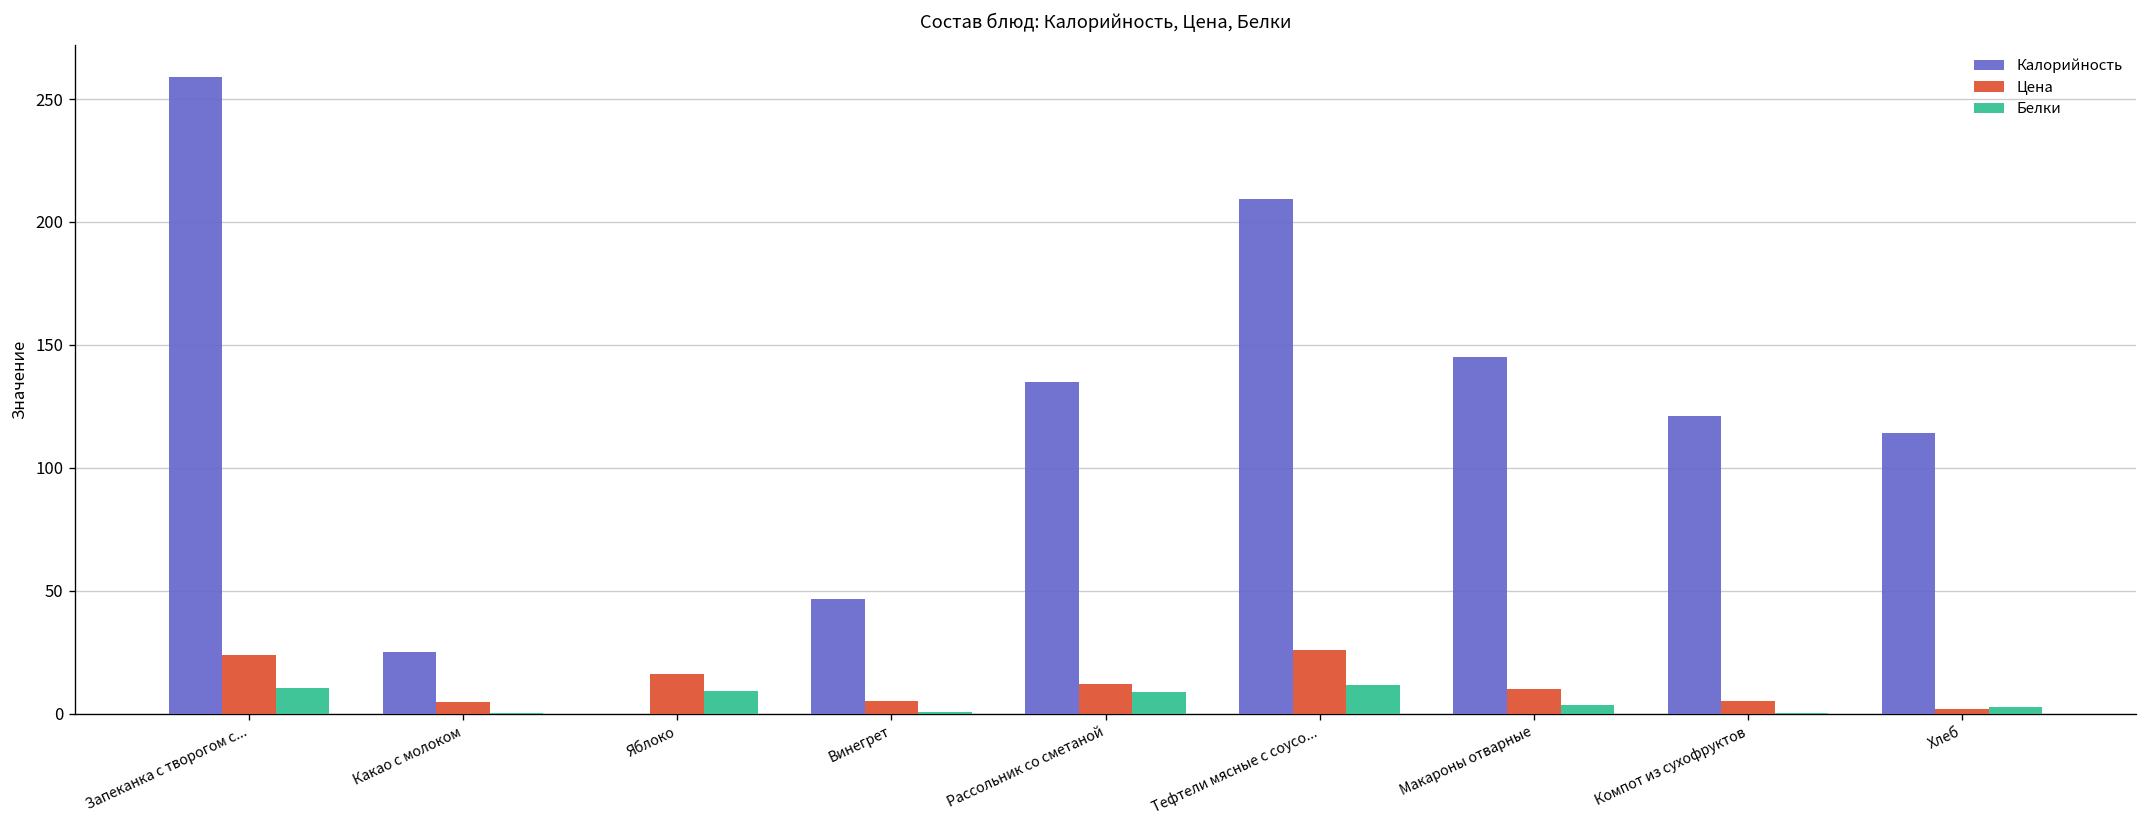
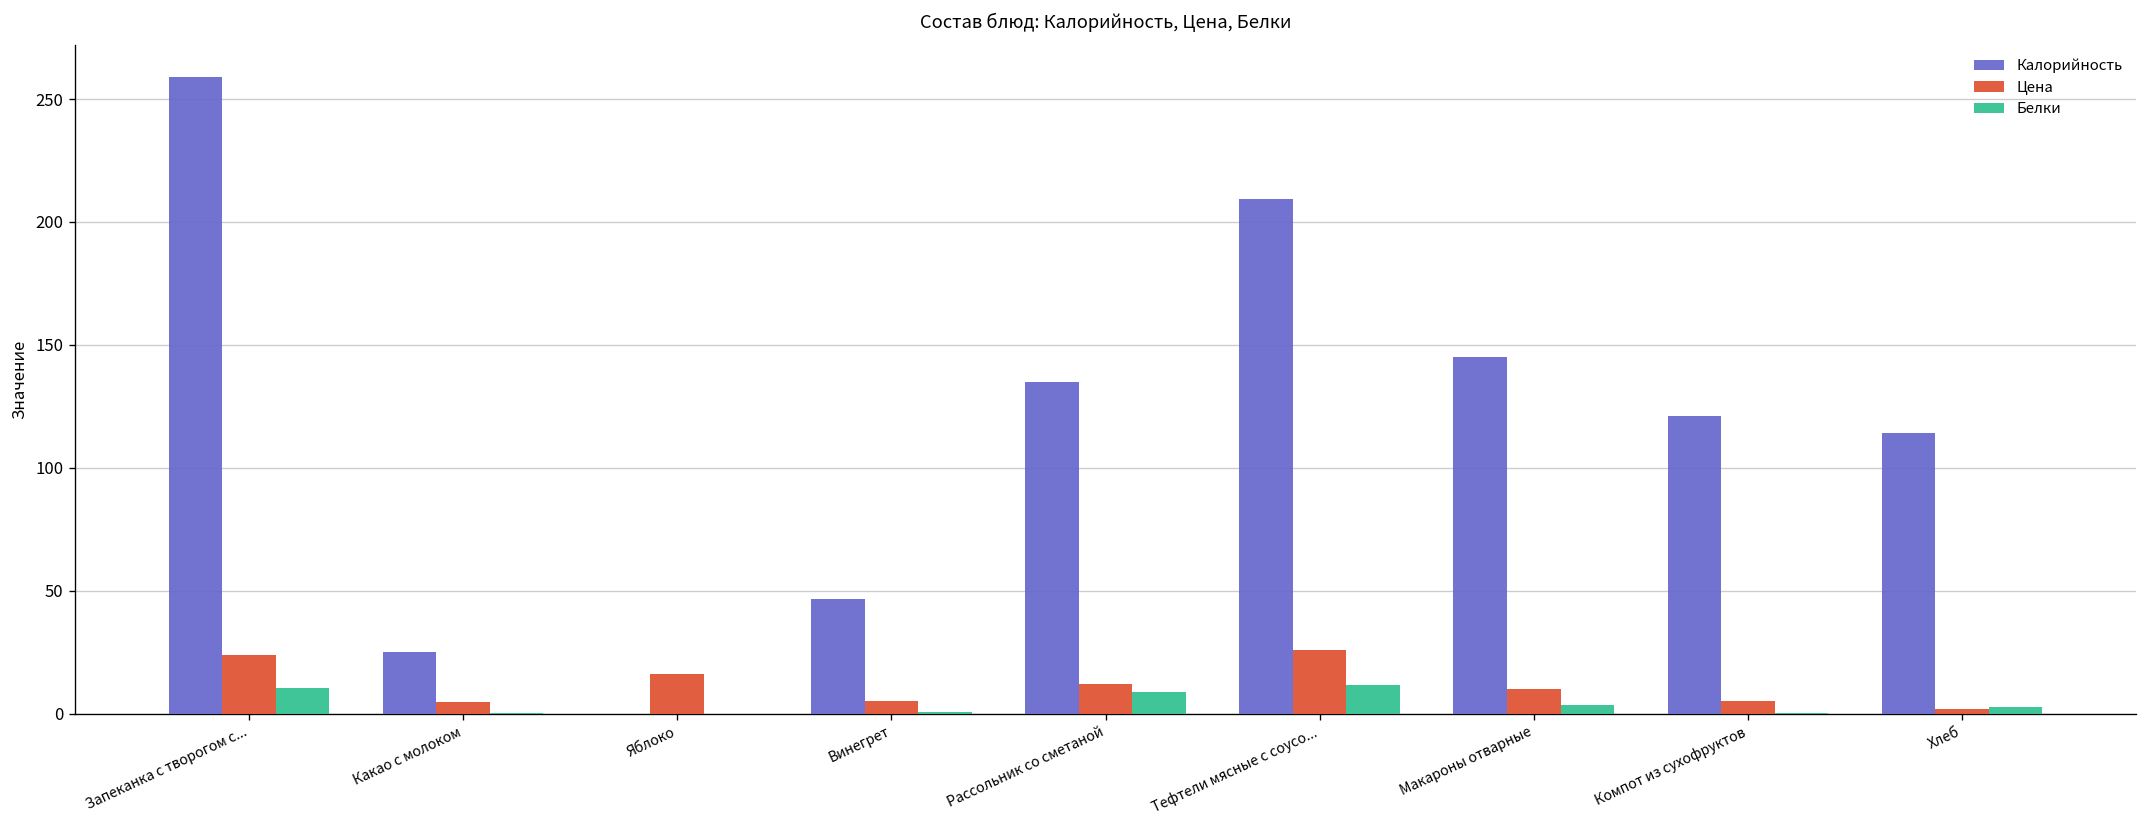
  {
    "Калорийность": {
      "Запеканка с творогом с...": 259,
      "Какао с молоком": 25,
      "Яблоко": 0,
      "Винегрет": 47,
      "Рассольник со сметаной": 135,
      "Тефтели мясные с соусо...": 209,
      "Макароны отварные": 145,
      "Компот из сухофруктов": 121,
      "Хлеб": 114
    },
    "Цена": {
      "Запеканка с творогом с...": 24,
      "Какао с молоком": 5,
      "Яблоко": 16,
      "Винегрет": 5,
      "Рассольник со сметаной": 12,
      "Тефтели мясные с соусо...": 26,
      "Макароны отварные": 10,
      "Компот из сухофруктов": 5,
      "Хлеб": 2
    },
    "Белки": {
      "Запеканка с творогом с...": 10,
-     "Яблоко": 9,
+     "Яблоко": 0,
      "Рассольник со сметаной": 9,
      "Тефтели мясные с соусо...": 12,
      "Макароны отварные": 3,
      "Хлеб": 3
    }
  }
